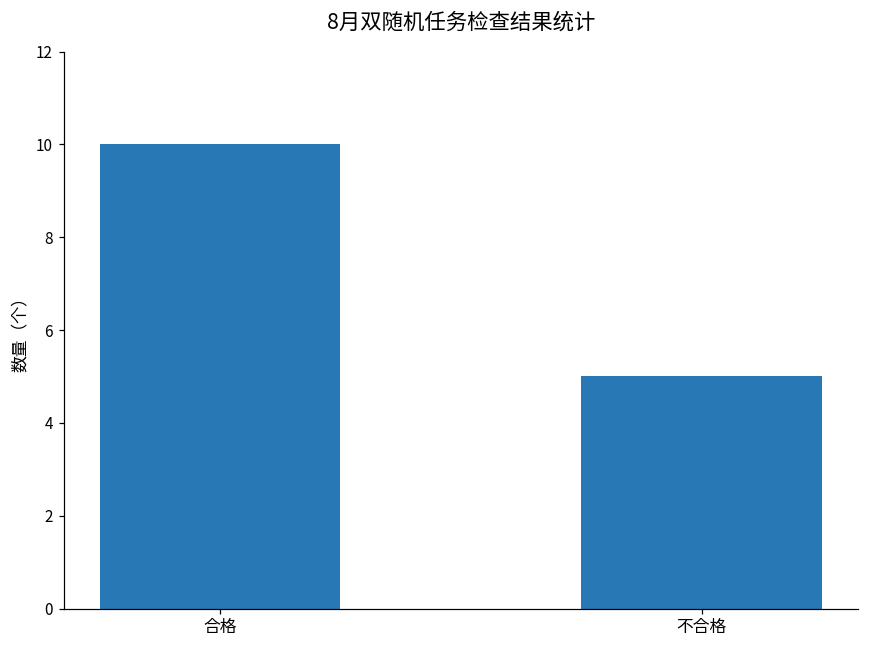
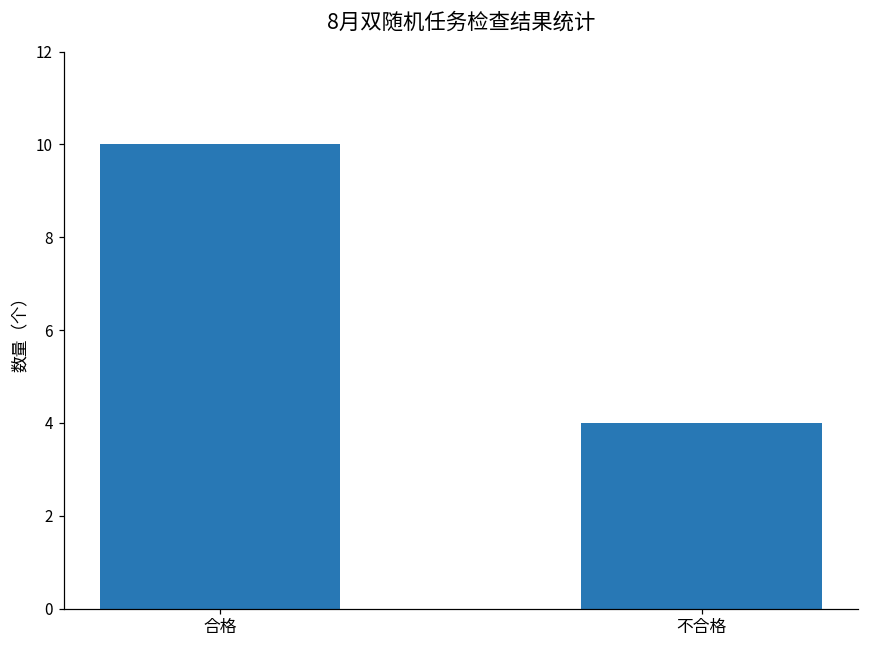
  {
    "合格": 10,
-   "不合格": 5
+   "不合格": 4
  }
